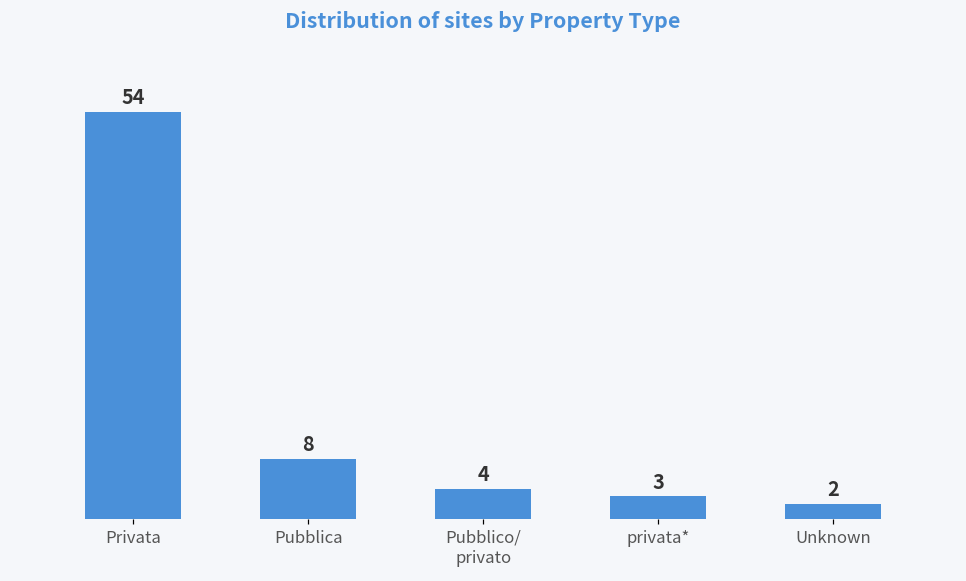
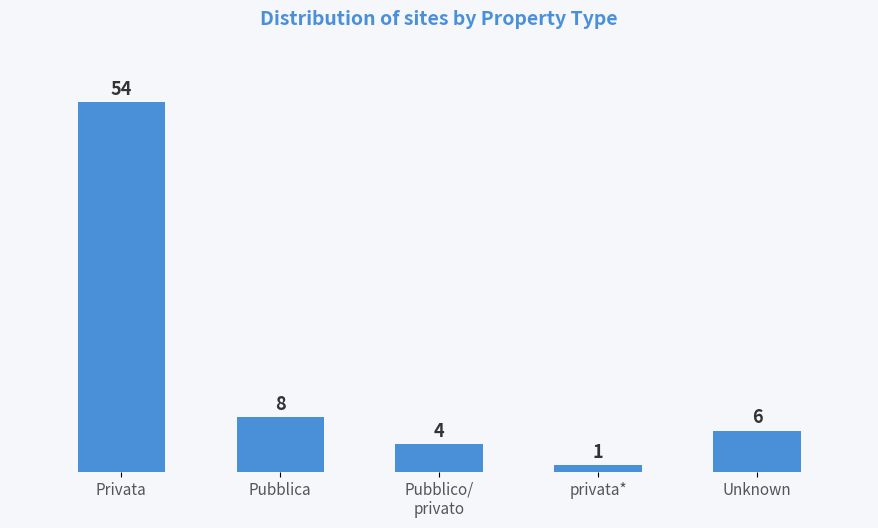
  {
    "Privata": 54,
    "Pubblica": 8,
    "Pubblico/ privato": 4,
-   "privata*": 3,
-   "Unknown": 2
+   "privata*": 1,
+   "Unknown": 6
  }
